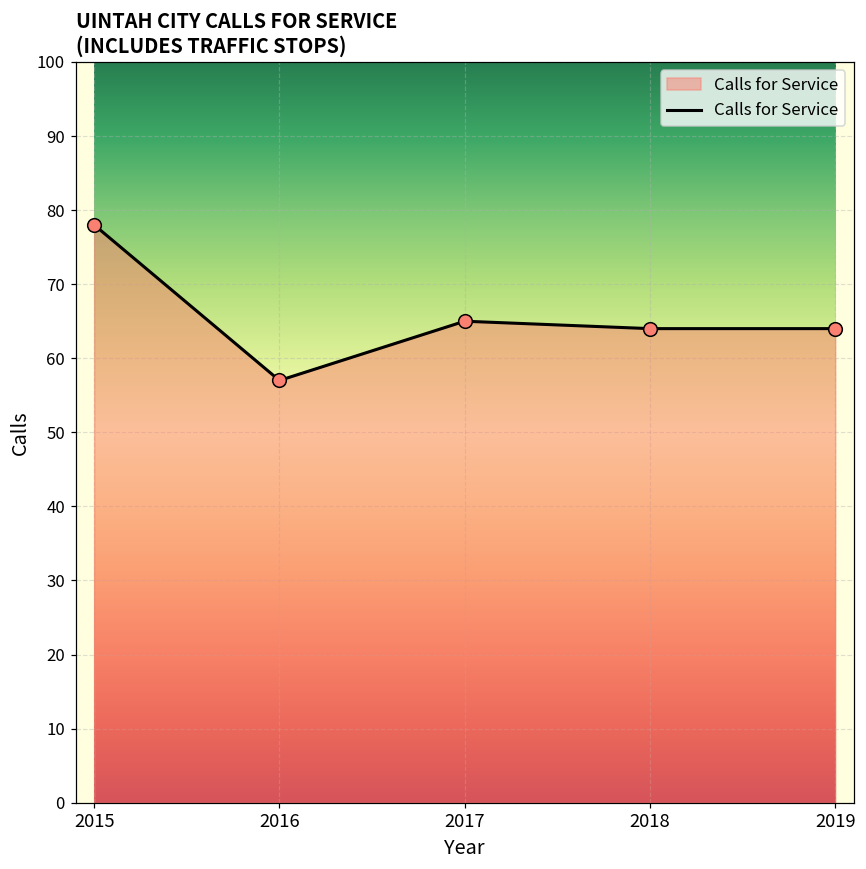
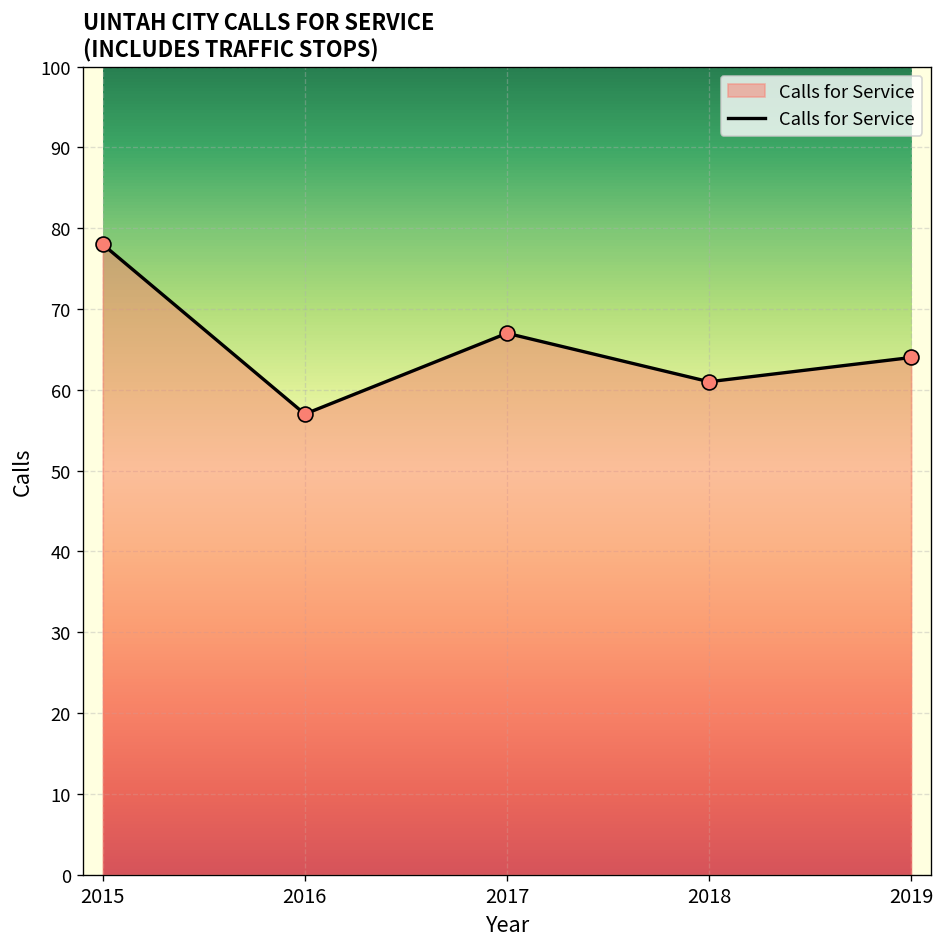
  {
    "2015": 78,
    "2016": 57,
-   "2017": 65,
-   "2018": 64,
+   "2017": 67,
+   "2018": 61,
    "2019": 64
  }
